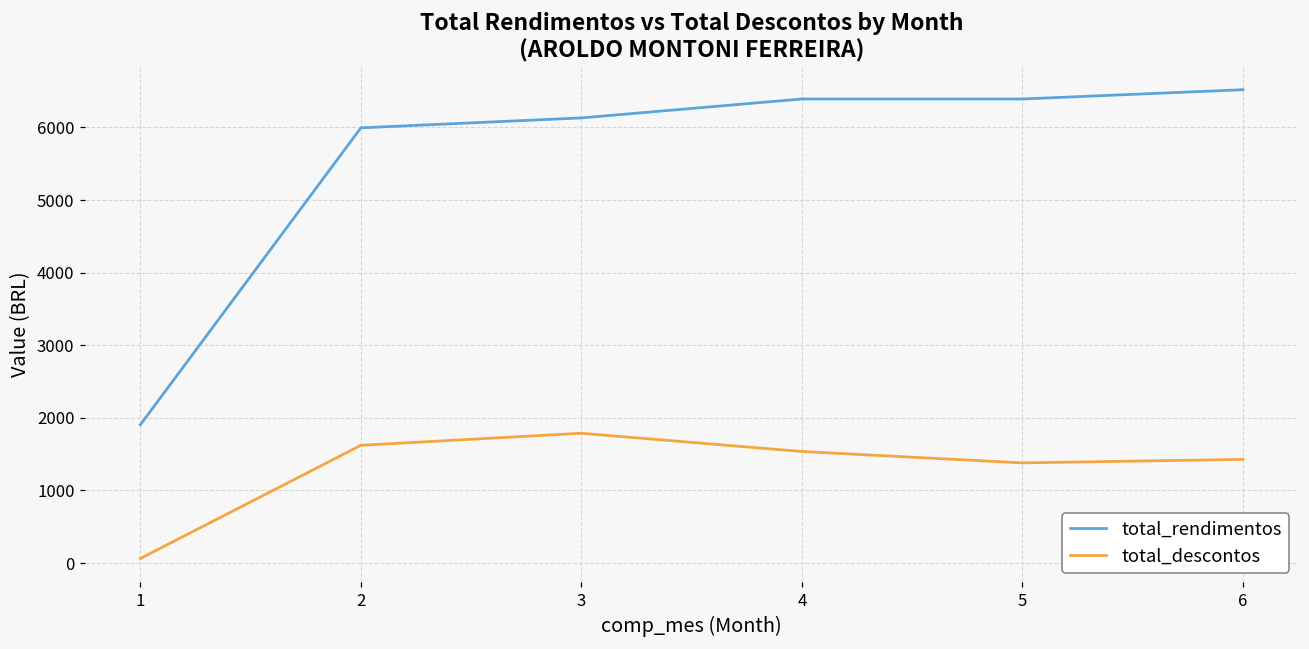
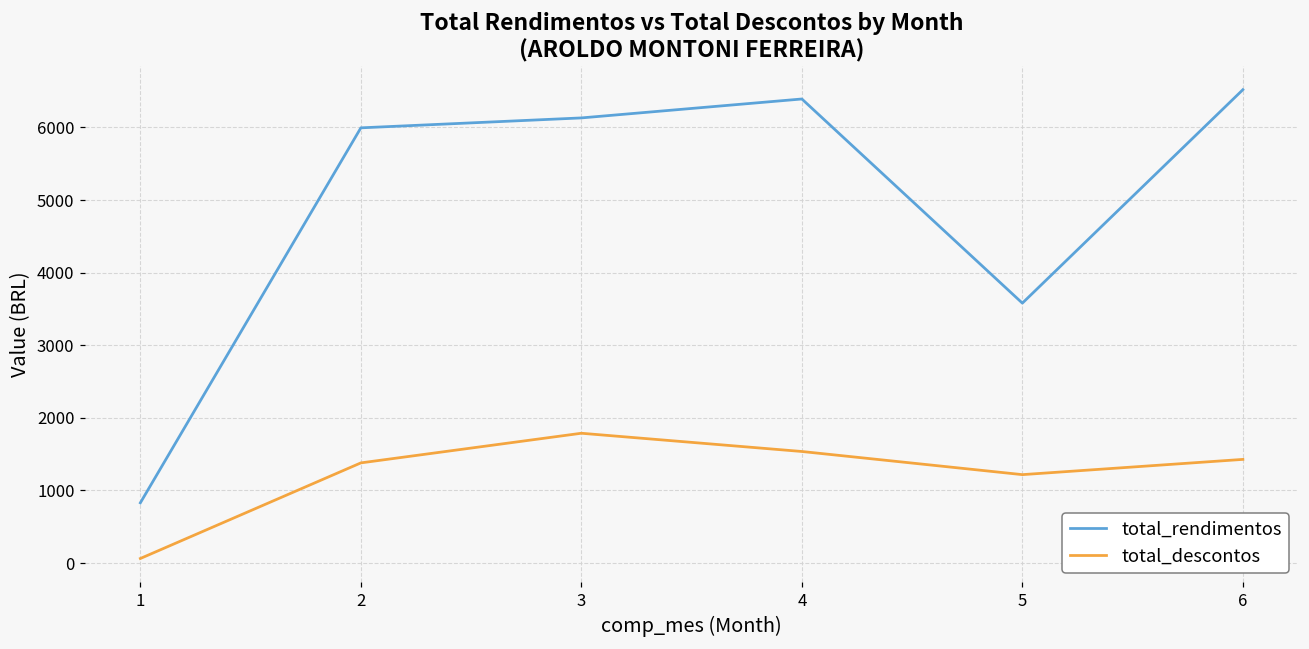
  {
    "total_rendimentos": {
-     "1": 1900,
+     "1": 800,
      "2": 6000,
      "3": 6100,
      "4": 6400,
-     "5": 6400,
+     "5": 3600,
      "6": 6500
    },
    "total_descontos": {
      "1": 100,
-     "2": 1600,
+     "2": 1400,
      "3": 1800,
      "4": 1500,
-     "5": 1400,
+     "5": 1200,
      "6": 1400
    }
  }
